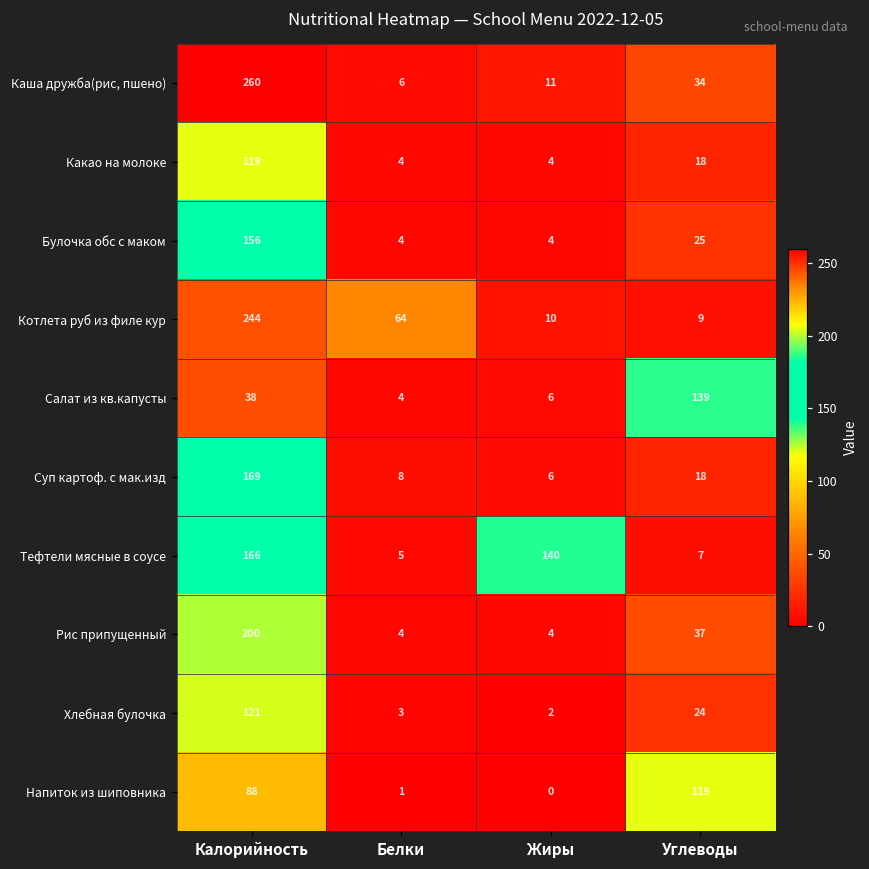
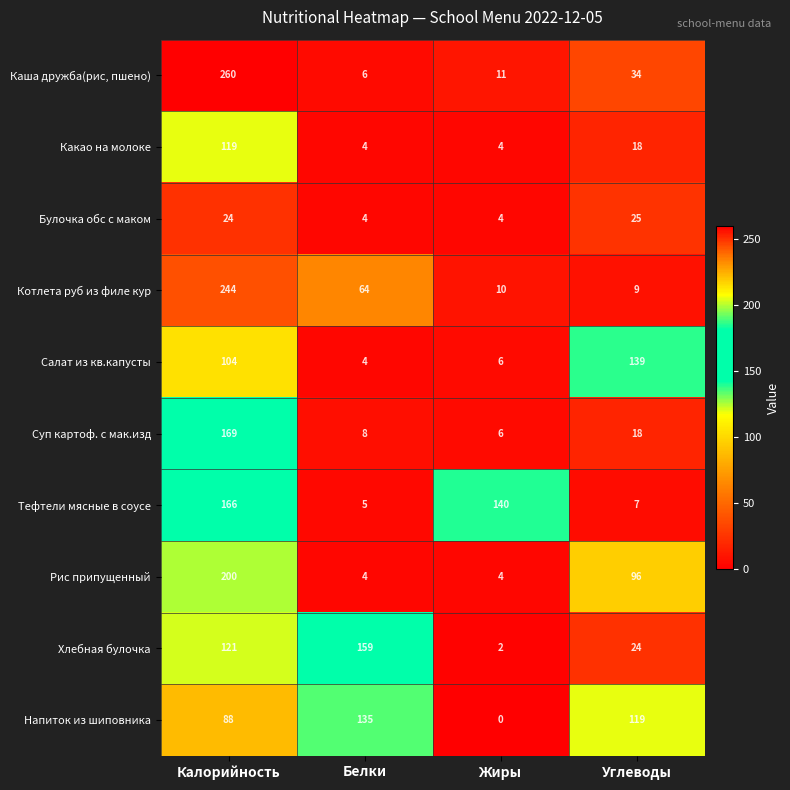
  {
    "Каша дружба(рис, пшено)": {
      "Калорийность": 260,
      "Белки": 6,
      "Жиры": 11,
      "Углеводы": 34
    },
    "Какао на молоке": {
      "Калорийность": 119,
      "Белки": 4,
      "Жиры": 4,
      "Углеводы": 18
    },
    "Булочка обс с маком": {
-     "Калорийность": 156,
+     "Калорийность": 24,
      "Белки": 4,
      "Жиры": 4,
      "Углеводы": 25
    },
    "Котлета руб из филе кур": {
      "Калорийность": 244,
      "Белки": 64,
      "Жиры": 10,
      "Углеводы": 9
    },
    "Салат из кв.капусты": {
-     "Калорийность": 38,
+     "Калорийность": 104,
      "Белки": 4,
      "Жиры": 6,
      "Углеводы": 139
    },
    "Суп картоф. с мак.изд": {
      "Калорийность": 169,
      "Белки": 8,
      "Жиры": 6,
      "Углеводы": 18
    },
    "Тефтели мясные в соусе": {
      "Калорийность": 166,
      "Белки": 5,
      "Жиры": 140,
      "Углеводы": 7
    },
    "Рис припущенный": {
      "Калорийность": 200,
      "Белки": 4,
      "Жиры": 4,
-     "Углеводы": 37
+     "Углеводы": 96
    },
    "Хлебная булочка": {
      "Калорийность": 121,
-     "Белки": 3,
+     "Белки": 159,
      "Жиры": 2,
      "Углеводы": 24
    },
    "Напиток из шиповника": {
      "Калорийность": 88,
-     "Белки": 1,
+     "Белки": 135,
      "Жиры": 0,
      "Углеводы": 119
    }
  }
